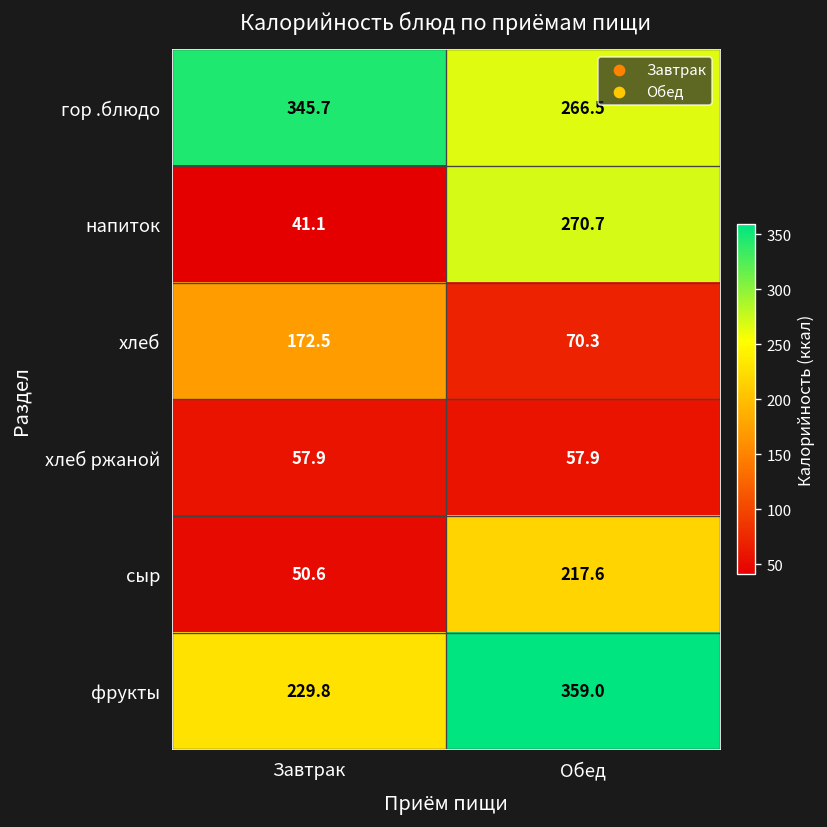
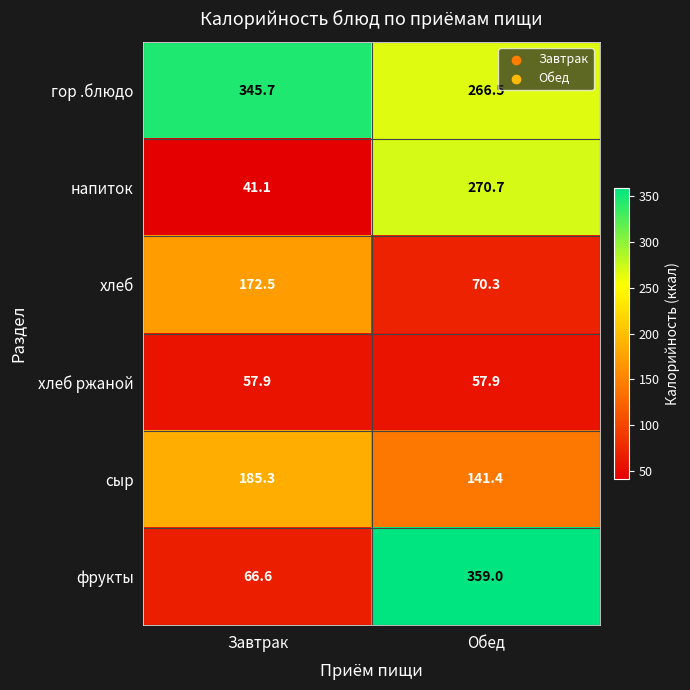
  {
    "гор .блюдо": {
      "Завтрак": 345.7
    },
    "напиток": {
      "Завтрак": 41.1,
      "Обед": 270.7
    },
    "хлеб": {
      "Завтрак": 172.5,
      "Обед": 70.3
    },
    "хлеб ржаной": {
      "Завтрак": 57.9,
      "Обед": 57.9
    },
    "сыр": {
-     "Завтрак": 50.6,
-     "Обед": 217.6
+     "Завтрак": 185.3,
+     "Обед": 141.4
    },
    "фрукты": {
-     "Завтрак": 229.8,
+     "Завтрак": 66.6,
      "Обед": 359.0
    }
  }
